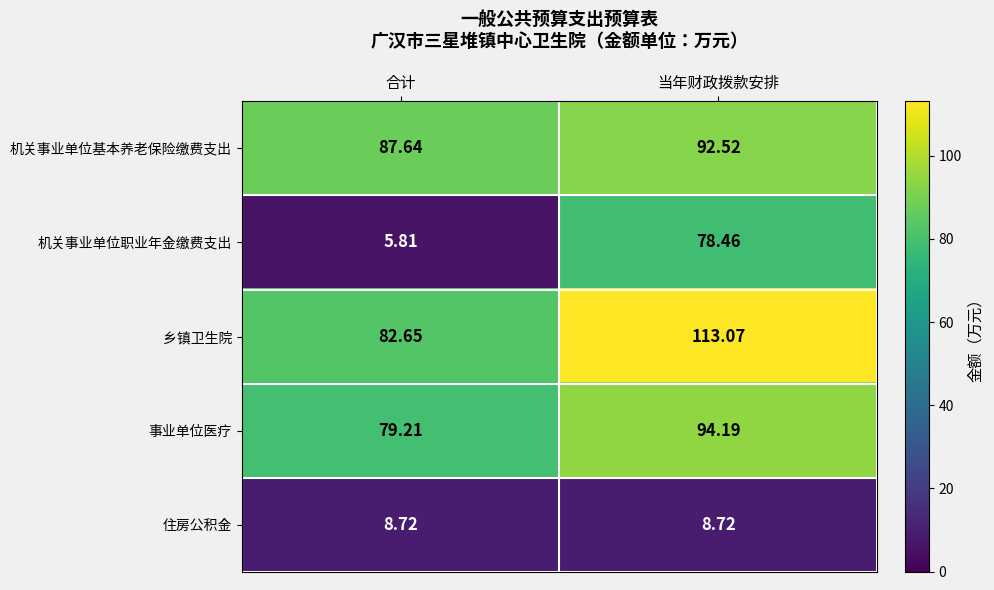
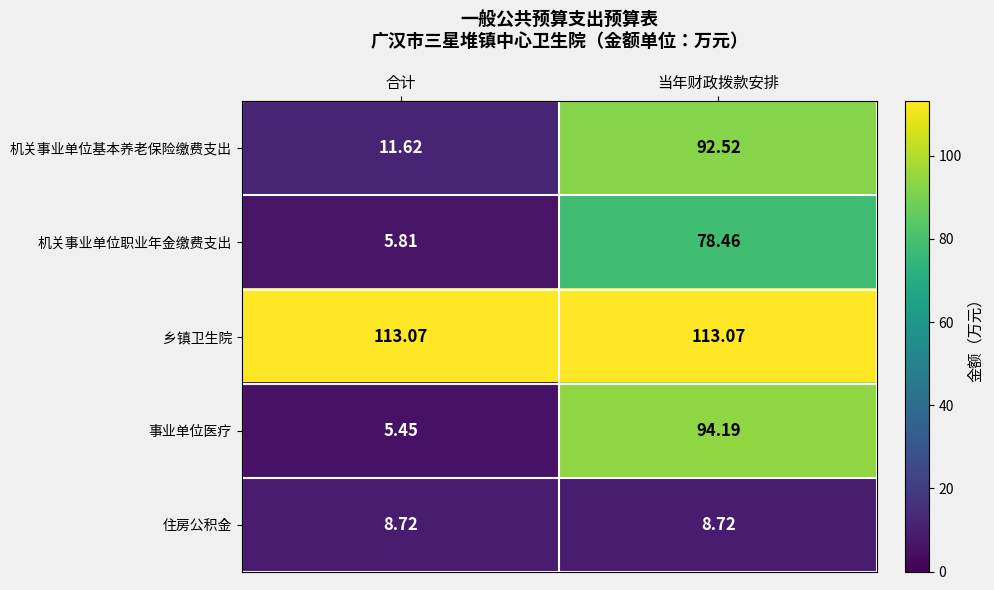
  {
    "机关事业单位基本养老保险缴费支出": {
-     "合计": 87.64,
+     "合计": 11.62,
      "当年财政拨款安排": 92.52
    },
    "机关事业单位职业年金缴费支出": {
      "合计": 5.81,
      "当年财政拨款安排": 78.46
    },
    "乡镇卫生院": {
-     "合计": 82.65,
+     "合计": 113.07,
      "当年财政拨款安排": 113.07
    },
    "事业单位医疗": {
-     "合计": 79.21,
+     "合计": 5.45,
      "当年财政拨款安排": 94.19
    },
    "住房公积金": {
      "合计": 8.72,
      "当年财政拨款安排": 8.72
    }
  }
